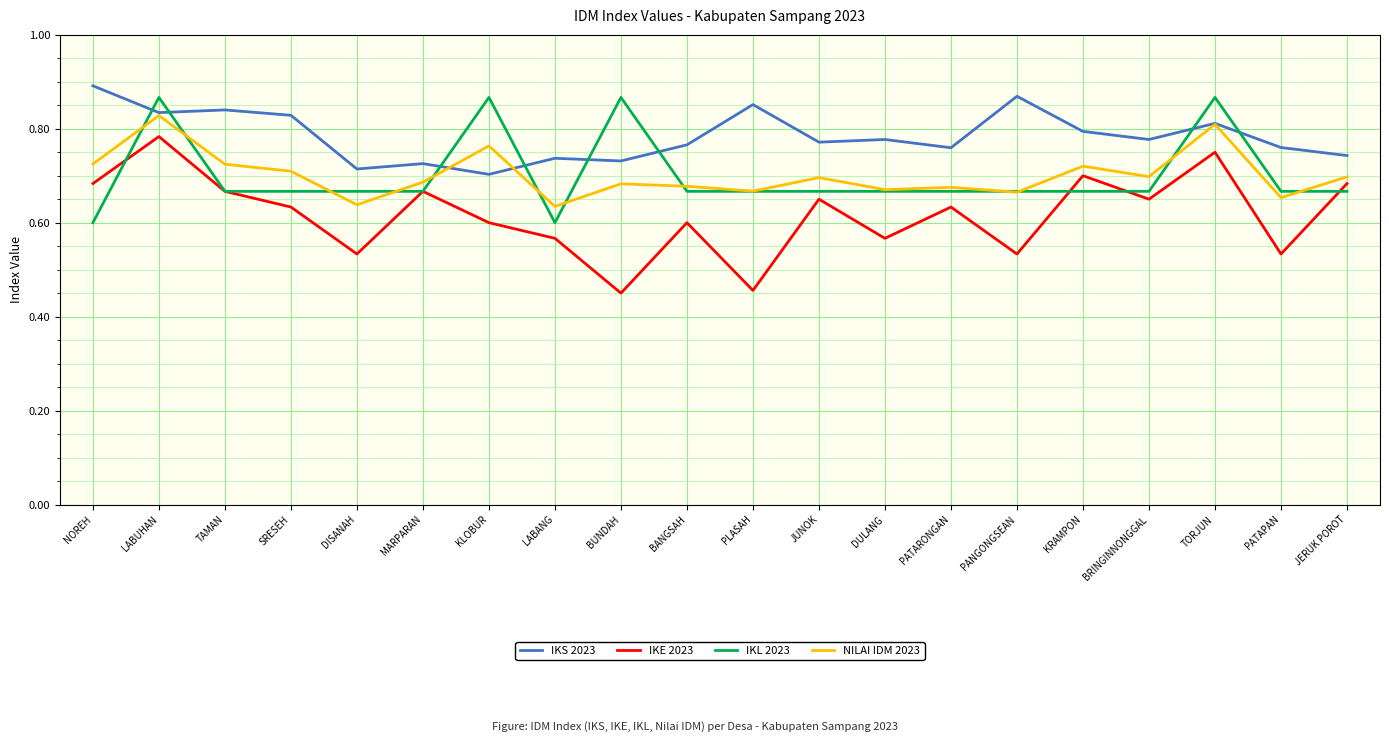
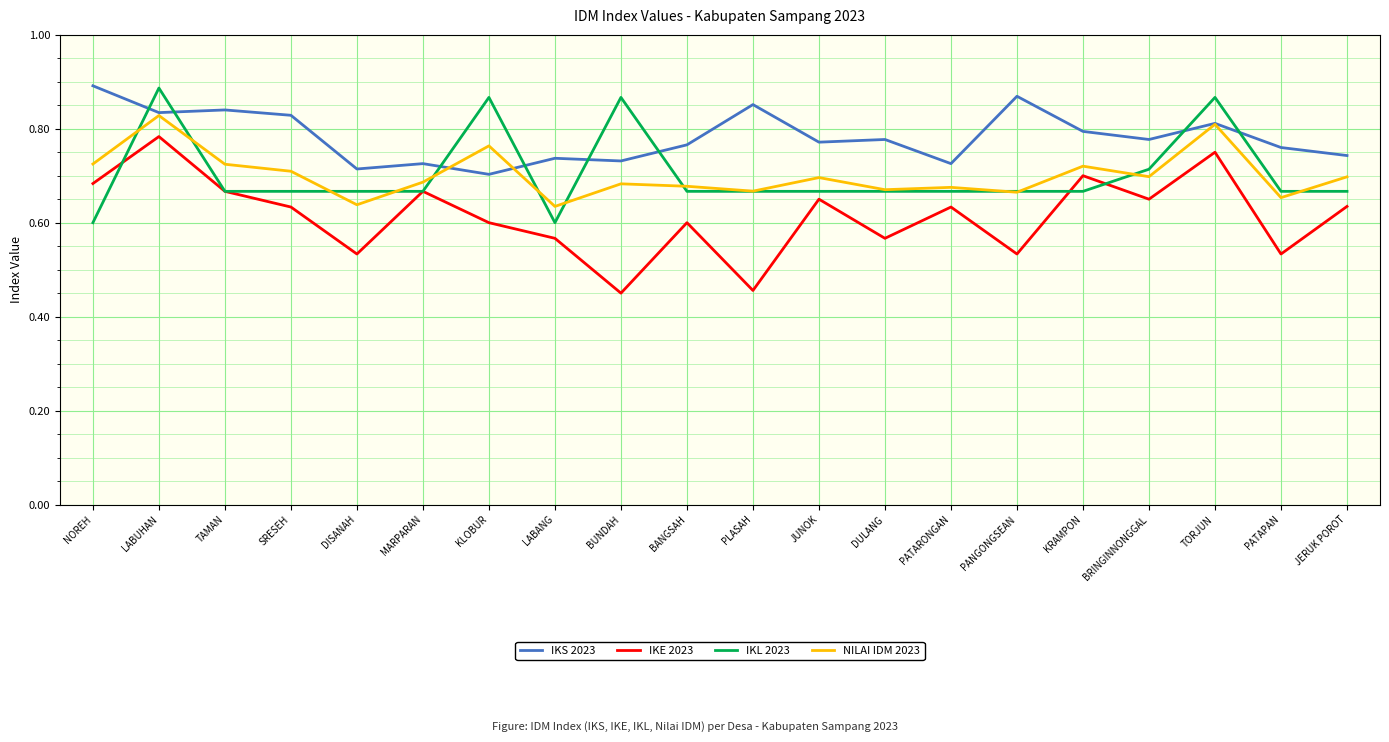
  {
    "IKS 2023": {
      "NOREH": 0.89,
      "LABUHAN": 0.83,
      "TAMAN": 0.84,
      "SRESEH": 0.83,
      "DISANAH": 0.71,
      "MARPARAN": 0.73,
      "KLOBUR": 0.70,
      "LABANG": 0.74,
      "BUNDAH": 0.73,
      "BANGSAH": 0.77,
      "PLASAH": 0.85,
      "JUNOK": 0.77,
      "DULANG": 0.78,
-     "PATARONGAN": 0.76,
+     "PATARONGAN": 0.73,
      "PANGONGSEAN": 0.87,
      "KRAMPON": 0.79,
      "BRINGINNONGGAL": 0.78,
      "PATAPAN": 0.76,
      "JERUK POROT": 0.74
    },
    "IKE 2023": {
      "NOREH": 0.68,
      "LABUHAN": 0.78,
      "SRESEH": 0.63,
      "DISANAH": 0.53,
      "KLOBUR": 0.60,
      "LABANG": 0.57,
      "BUNDAH": 0.45,
      "BANGSAH": 0.60,
      "PLASAH": 0.46,
      "JUNOK": 0.65,
      "DULANG": 0.57,
      "PATARONGAN": 0.63,
      "PANGONGSEAN": 0.53,
      "KRAMPON": 0.70,
      "BRINGINNONGGAL": 0.65,
      "TORJUN": 0.75,
      "PATAPAN": 0.53,
-     "JERUK POROT": 0.68
+     "JERUK POROT": 0.63
    },
    "IKL 2023": {
      "NOREH": 0.60,
-     "LABUHAN": 0.87,
+     "LABUHAN": 0.89,
      "SRESEH": 0.67,
      "DISANAH": 0.67,
      "KLOBUR": 0.87,
      "LABANG": 0.60,
      "BUNDAH": 0.87,
      "BANGSAH": 0.67,
      "JUNOK": 0.67,
      "PATARONGAN": 0.67,
      "KRAMPON": 0.67,
-     "BRINGINNONGGAL": 0.67,
+     "BRINGINNONGGAL": 0.71,
      "TORJUN": 0.87,
      "PATAPAN": 0.67,
      "JERUK POROT": 0.67
    },
    "NILAI IDM 2023": {
      "NOREH": 0.72,
      "LABUHAN": 0.83,
      "TAMAN": 0.72,
      "SRESEH": 0.71,
      "DISANAH": 0.64,
      "MARPARAN": 0.69,
      "KLOBUR": 0.76,
      "LABANG": 0.63,
      "BUNDAH": 0.68,
      "BANGSAH": 0.68,
      "JUNOK": 0.70,
      "PATARONGAN": 0.68,
      "KRAMPON": 0.72,
      "BRINGINNONGGAL": 0.70,
      "PATAPAN": 0.65,
      "JERUK POROT": 0.70
    }
  }
